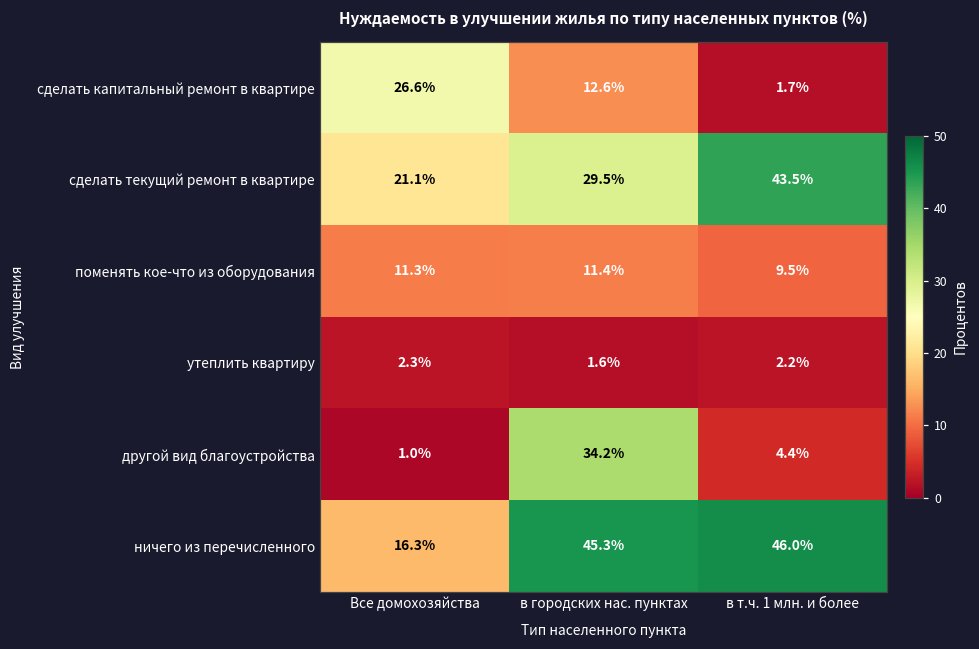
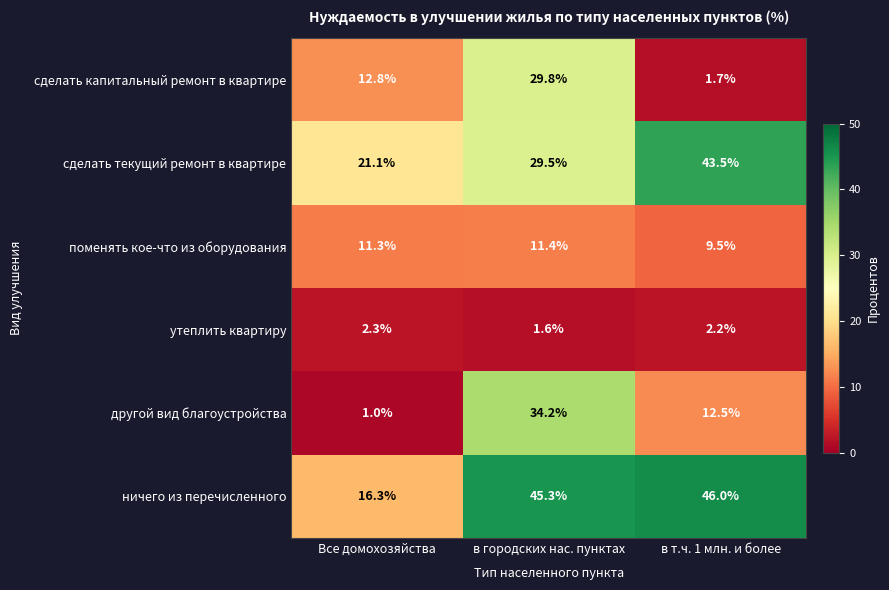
  {
    "сделать капитальный ремонт в квартире": {
-     "Все домохозяйства": "26.6%",
-     "в городских нас. пунктах": "12.6%",
+     "Все домохозяйства": "12.8%",
+     "в городских нас. пунктах": "29.8%",
      "в т.ч. 1 млн. и более": "1.7%"
    },
    "сделать текущий ремонт в квартире": {
      "Все домохозяйства": "21.1%",
      "в городских нас. пунктах": "29.5%",
      "в т.ч. 1 млн. и более": "43.5%"
    },
    "поменять кое-что из оборудования": {
      "Все домохозяйства": "11.3%",
      "в городских нас. пунктах": "11.4%",
      "в т.ч. 1 млн. и более": "9.5%"
    },
    "утеплить квартиру": {
      "Все домохозяйства": "2.3%",
      "в городских нас. пунктах": "1.6%",
      "в т.ч. 1 млн. и более": "2.2%"
    },
    "другой вид благоустройства": {
      "Все домохозяйства": "1.0%",
      "в городских нас. пунктах": "34.2%",
-     "в т.ч. 1 млн. и более": "4.4%"
+     "в т.ч. 1 млн. и более": "12.5%"
    },
    "ничего из перечисленного": {
      "Все домохозяйства": "16.3%",
      "в городских нас. пунктах": "45.3%",
      "в т.ч. 1 млн. и более": "46.0%"
    }
  }
